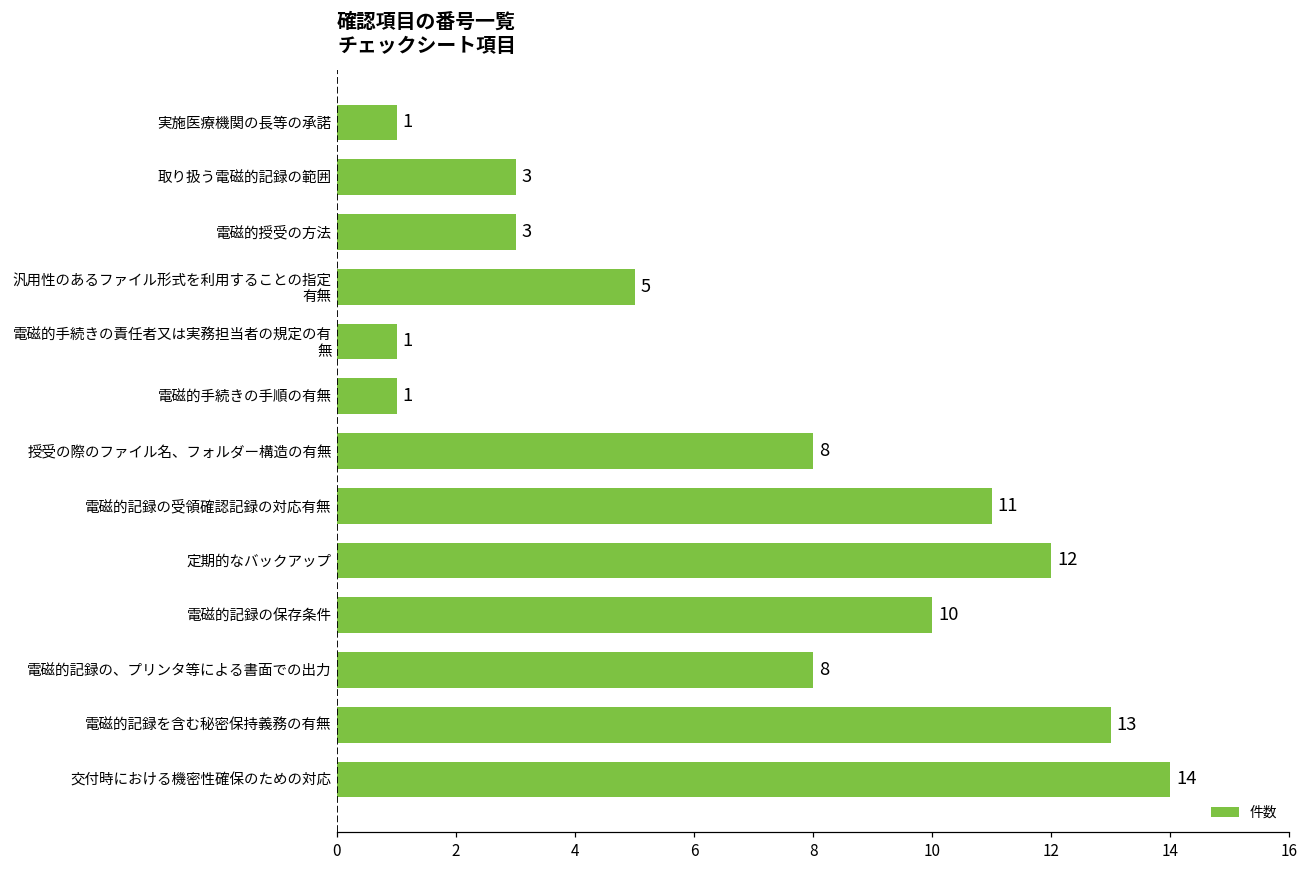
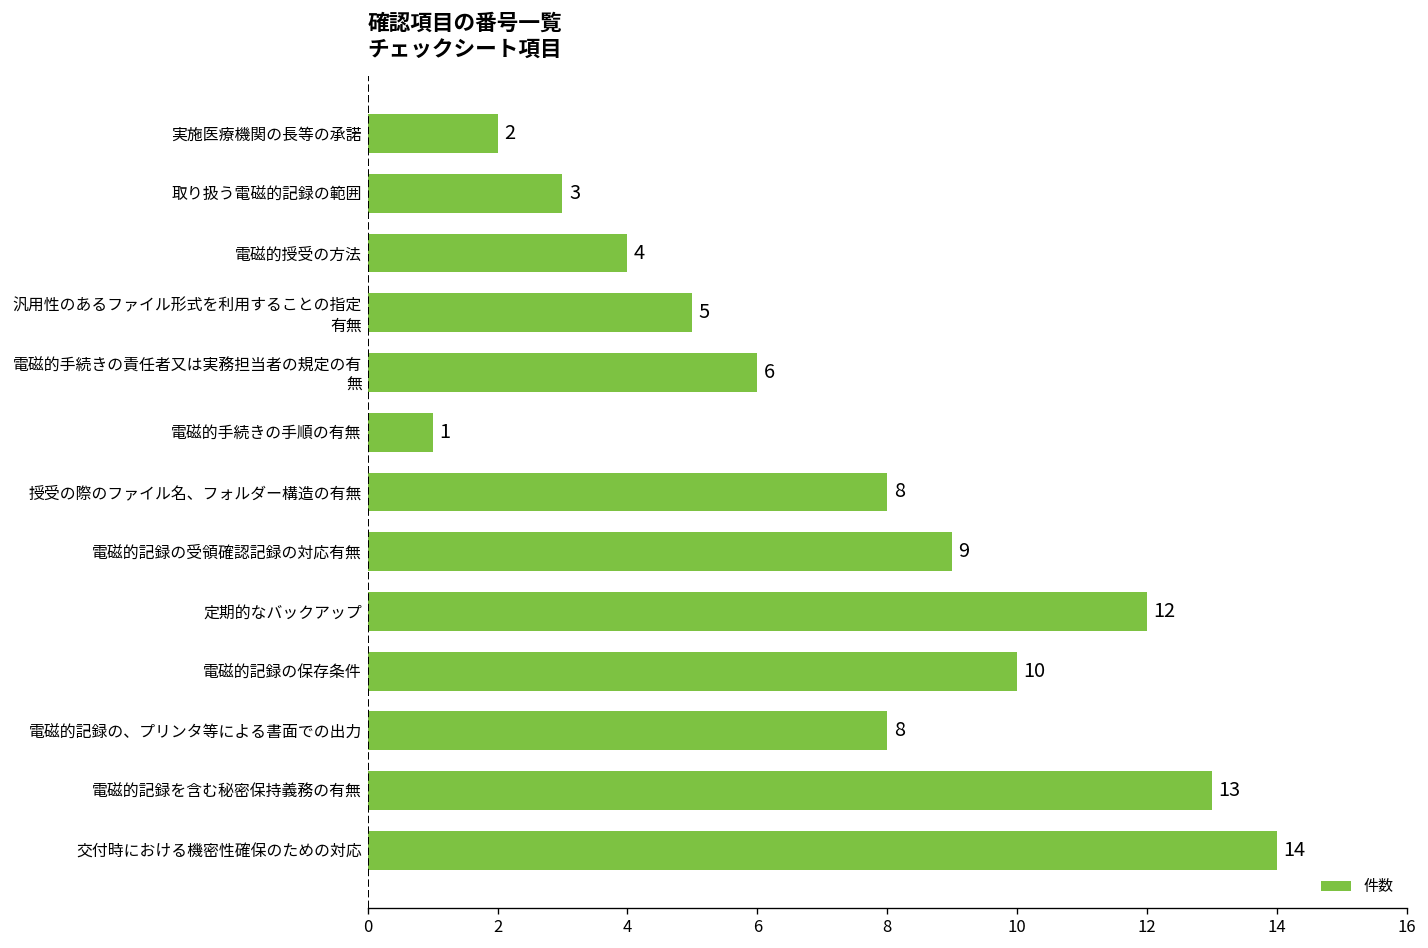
  {
-   "実施医療機関の長等の承諾": 1,
+   "実施医療機関の長等の承諾": 2,
    "取り扱う電磁的記録の範囲": 3,
-   "電磁的授受の方法": 3,
+   "電磁的授受の方法": 4,
    "汎用性のあるファイル形式を利用することの指定 有無": 5,
-   "電磁的手続きの責任者又は実務担当者の規定の有 無": 1,
+   "電磁的手続きの責任者又は実務担当者の規定の有 無": 6,
    "電磁的手続きの手順の有無": 1,
    "授受の際のファイル名、フォルダー構造の有無": 8,
-   "電磁的記録の受領確認記録の対応有無": 11,
+   "電磁的記録の受領確認記録の対応有無": 9,
    "定期的なバックアップ": 12,
    "電磁的記録の保存条件": 10,
    "電磁的記録の、プリンタ等による書面での出力": 8,
    "電磁的記録を含む秘密保持義務の有無": 13,
    "交付時における機密性確保のための対応": 14
  }
